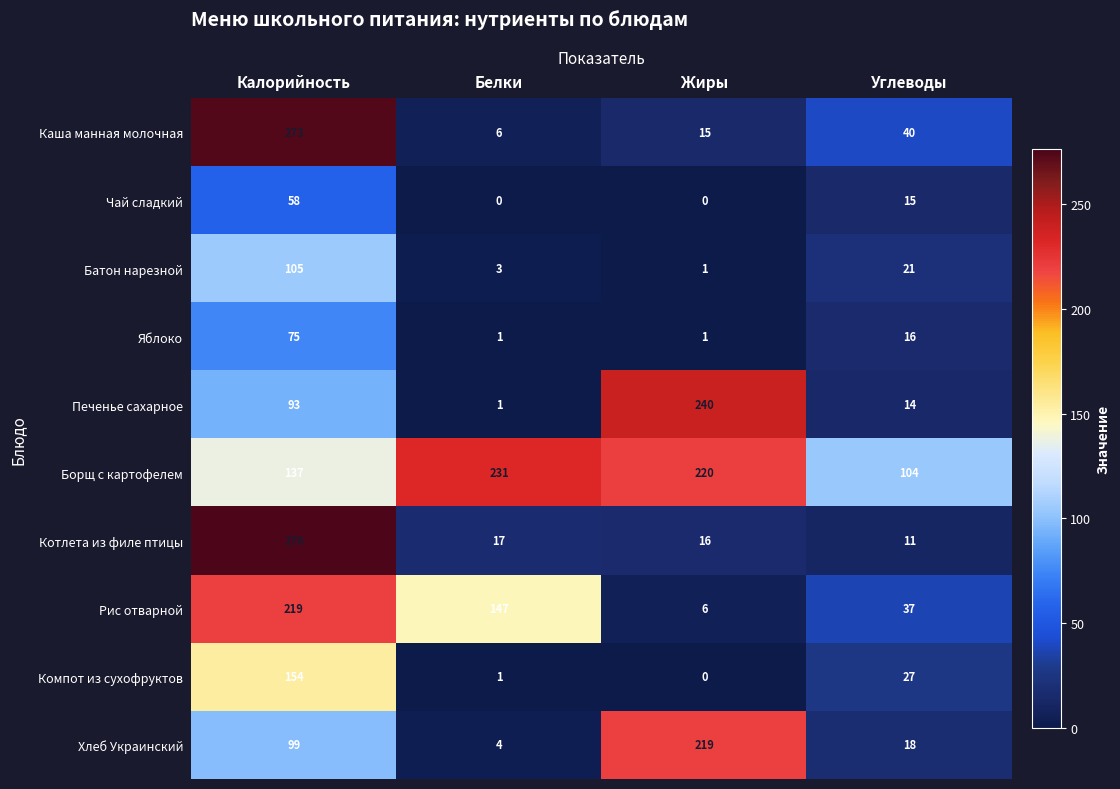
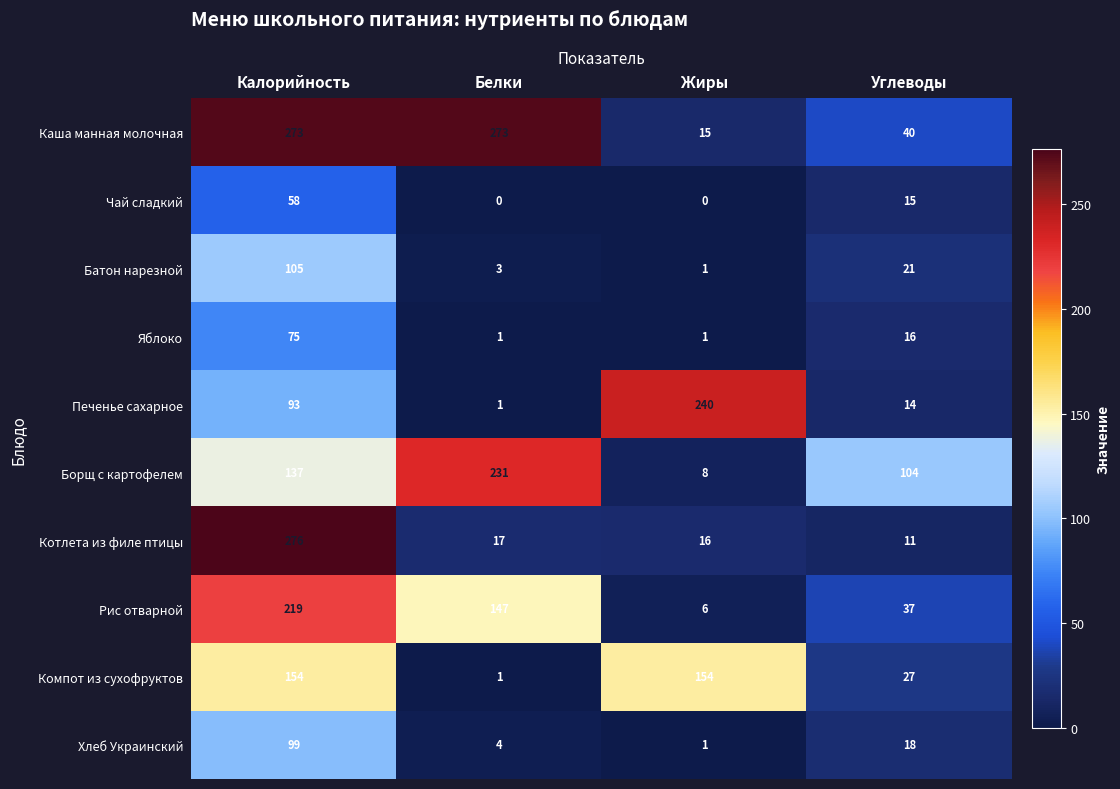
  {
    "Каша манная молочная": {
      "Калорийность": 273,
-     "Белки": 6,
+     "Белки": 273,
      "Жиры": 15,
      "Углеводы": 40
    },
    "Чай сладкий": {
      "Калорийность": 58,
      "Белки": 0,
      "Жиры": 0,
      "Углеводы": 15
    },
    "Батон нарезной": {
      "Калорийность": 105,
      "Белки": 3,
      "Жиры": 1,
      "Углеводы": 21
    },
    "Яблоко": {
      "Калорийность": 75,
      "Белки": 1,
      "Жиры": 1,
      "Углеводы": 16
    },
    "Печенье сахарное": {
      "Калорийность": 93,
      "Белки": 1,
      "Жиры": 240,
      "Углеводы": 14
    },
    "Борщ с картофелем": {
      "Белки": 231,
-     "Жиры": 220,
+     "Жиры": 8,
      "Углеводы": 104
    },
    "Котлета из филе птицы": {
      "Калорийность": 276,
      "Белки": 17,
      "Жиры": 16,
      "Углеводы": 11
    },
    "Рис отварной": {
      "Калорийность": 219,
      "Белки": 147,
      "Жиры": 6,
      "Углеводы": 37
    },
    "Компот из сухофруктов": {
      "Калорийность": 154,
      "Белки": 1,
-     "Жиры": 0,
+     "Жиры": 154,
      "Углеводы": 27
    },
    "Хлеб Украинский": {
      "Калорийность": 99,
      "Белки": 4,
-     "Жиры": 219,
+     "Жиры": 1,
      "Углеводы": 18
    }
  }
